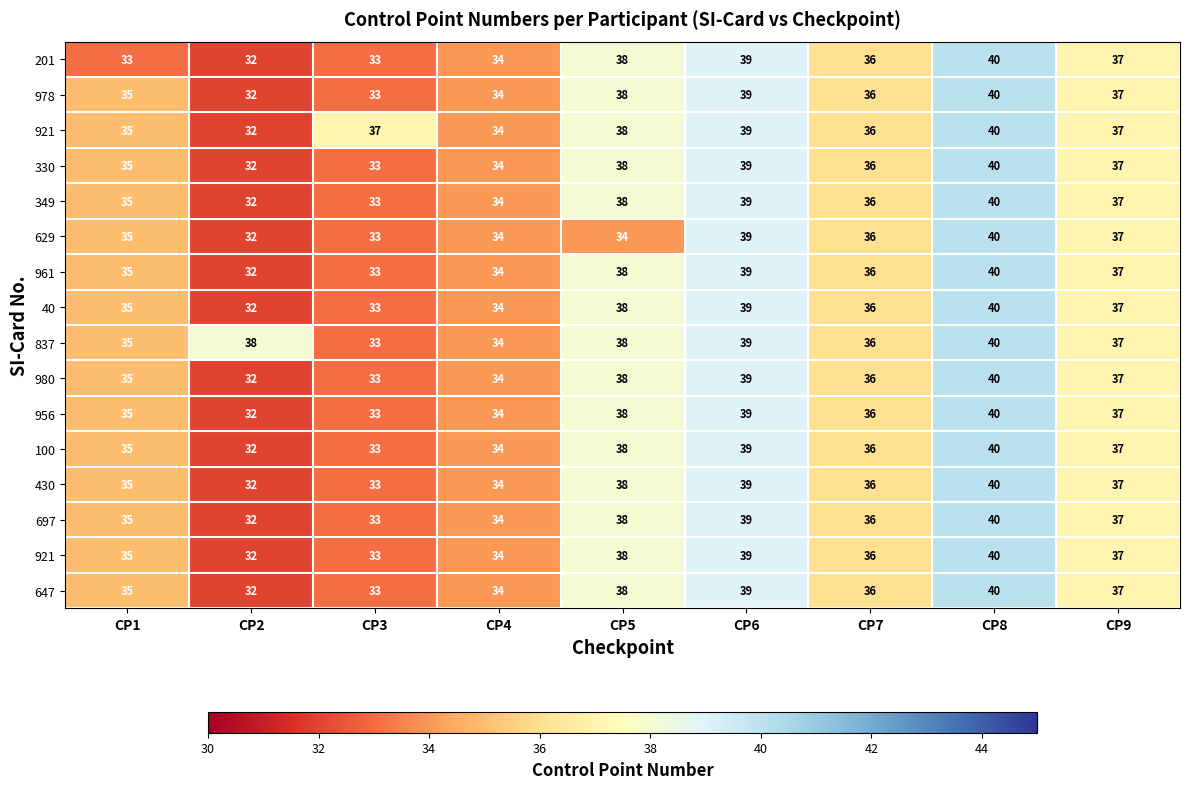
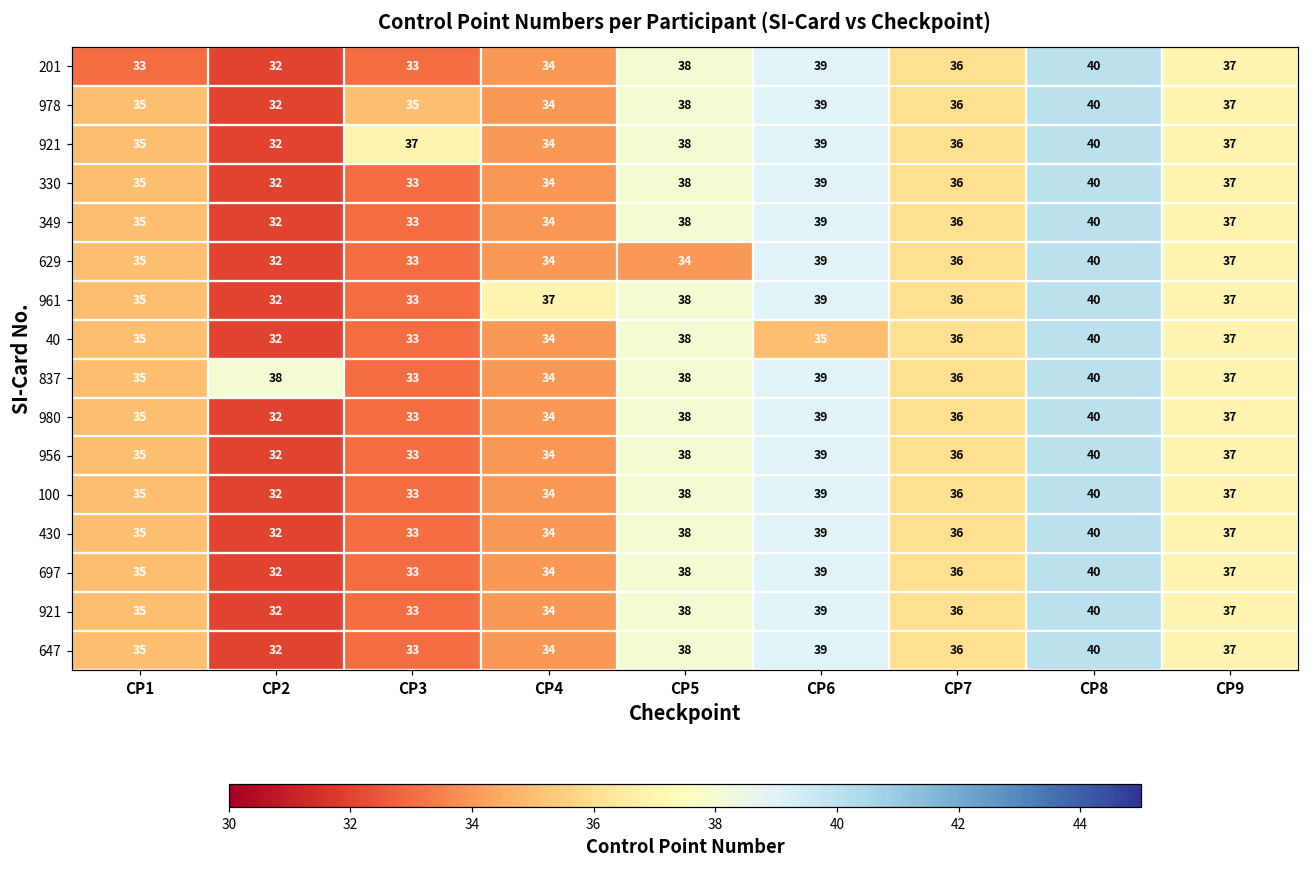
  {
    "201": {
      "CP1": 33,
      "CP2": 32,
      "CP3": 33,
      "CP4": 34,
      "CP5": 38,
      "CP6": 39,
      "CP7": 36,
      "CP8": 40,
      "CP9": 37
    },
    "978": {
      "CP1": 35,
      "CP2": 32,
-     "CP3": 33,
+     "CP3": 35,
      "CP4": 34,
      "CP5": 38,
      "CP6": 39,
      "CP7": 36,
      "CP8": 40,
      "CP9": 37
    },
    "330": {
      "CP1": 35,
      "CP2": 32,
      "CP3": 33,
      "CP4": 34,
      "CP5": 38,
      "CP6": 39,
      "CP7": 36,
      "CP8": 40,
      "CP9": 37
    },
    "349": {
      "CP1": 35,
      "CP2": 32,
      "CP3": 33,
      "CP4": 34,
      "CP5": 38,
      "CP6": 39,
      "CP7": 36,
      "CP8": 40,
      "CP9": 37
    },
    "629": {
      "CP1": 35,
      "CP2": 32,
      "CP3": 33,
      "CP4": 34,
      "CP5": 34,
      "CP6": 39,
      "CP7": 36,
      "CP8": 40,
      "CP9": 37
    },
    "961": {
      "CP1": 35,
      "CP2": 32,
      "CP3": 33,
-     "CP4": 34,
+     "CP4": 37,
      "CP5": 38,
      "CP6": 39,
      "CP7": 36,
      "CP8": 40,
      "CP9": 37
    },
    "40": {
      "CP1": 35,
      "CP2": 32,
      "CP3": 33,
      "CP4": 34,
      "CP5": 38,
-     "CP6": 39,
+     "CP6": 35,
      "CP7": 36,
      "CP8": 40,
      "CP9": 37
    },
    "837": {
      "CP1": 35,
      "CP2": 38,
      "CP3": 33,
      "CP4": 34,
      "CP5": 38,
      "CP6": 39,
      "CP7": 36,
      "CP8": 40,
      "CP9": 37
    },
    "980": {
      "CP1": 35,
      "CP2": 32,
      "CP3": 33,
      "CP4": 34,
      "CP5": 38,
      "CP6": 39,
      "CP7": 36,
      "CP8": 40,
      "CP9": 37
    },
    "956": {
      "CP1": 35,
      "CP2": 32,
      "CP3": 33,
      "CP4": 34,
      "CP5": 38,
      "CP6": 39,
      "CP7": 36,
      "CP8": 40,
      "CP9": 37
    },
    "100": {
      "CP1": 35,
      "CP2": 32,
      "CP3": 33,
      "CP4": 34,
      "CP5": 38,
      "CP6": 39,
      "CP7": 36,
      "CP8": 40,
      "CP9": 37
    },
    "430": {
      "CP1": 35,
      "CP2": 32,
      "CP3": 33,
      "CP4": 34,
      "CP5": 38,
      "CP6": 39,
      "CP7": 36,
      "CP8": 40,
      "CP9": 37
    },
    "697": {
      "CP1": 35,
      "CP2": 32,
      "CP3": 33,
      "CP4": 34,
      "CP5": 38,
      "CP6": 39,
      "CP7": 36,
      "CP8": 40,
      "CP9": 37
    },
    "647": {
      "CP1": 35,
      "CP2": 32,
      "CP3": 33,
      "CP4": 34,
      "CP5": 38,
      "CP6": 39,
      "CP7": 36,
      "CP8": 40,
      "CP9": 37
    }
  }
